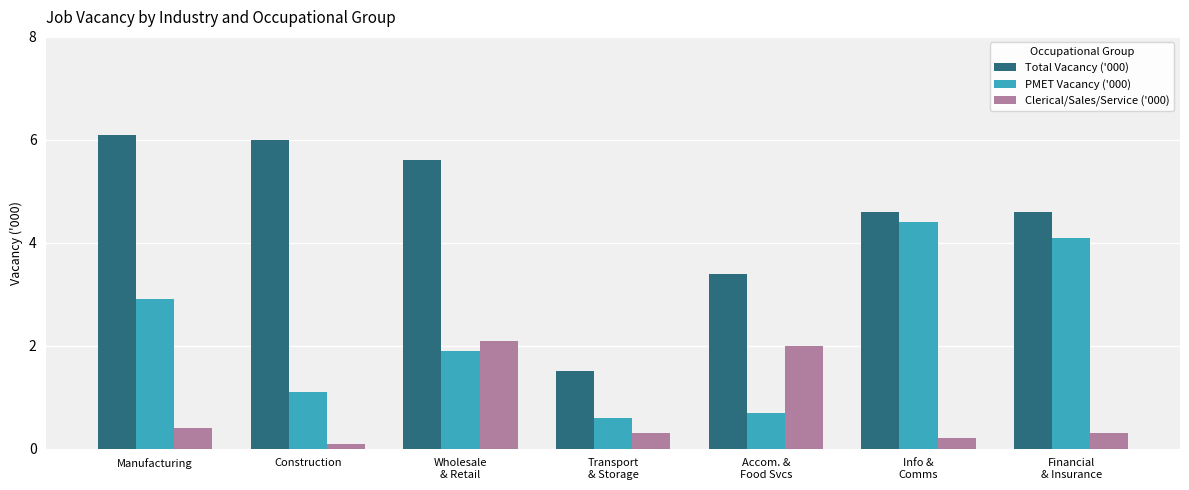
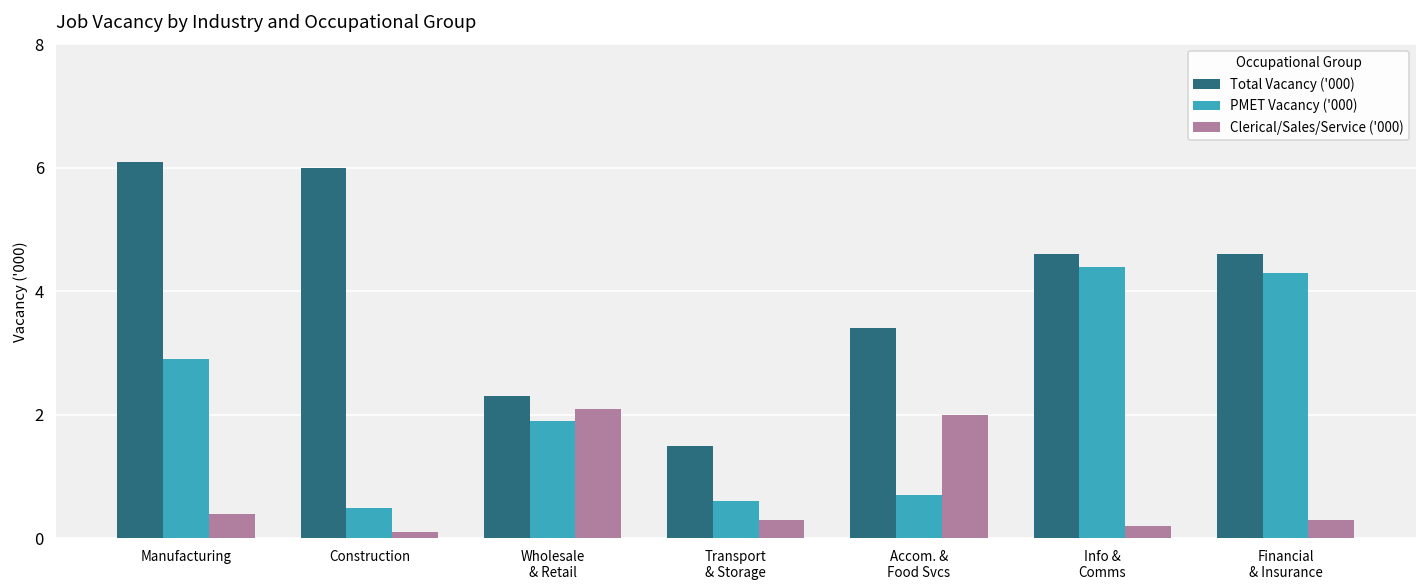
  {
    "Total Vacancy ('000)": {
      "Manufacturing": 6.1,
      "Construction": 6.0,
-     "Wholesale & Retail": 5.6,
+     "Wholesale & Retail": 2.3,
      "Transport & Storage": 1.5,
      "Accom. & Food Svcs": 3.4,
      "Info & Comms": 4.6,
      "Financial & Insurance": 4.6
    },
    "PMET Vacancy ('000)": {
      "Manufacturing": 2.9,
-     "Construction": 1.1,
+     "Construction": 0.5,
      "Wholesale & Retail": 1.9,
      "Transport & Storage": 0.6,
      "Accom. & Food Svcs": 0.7,
      "Info & Comms": 4.4,
-     "Financial & Insurance": 4.1
+     "Financial & Insurance": 4.3
    },
    "Clerical/Sales/Service ('000)": {
      "Manufacturing": 0.4,
      "Construction": 0.1,
      "Wholesale & Retail": 2.1,
      "Transport & Storage": 0.3,
      "Accom. & Food Svcs": 2.0,
      "Info & Comms": 0.2,
      "Financial & Insurance": 0.3
    }
  }
